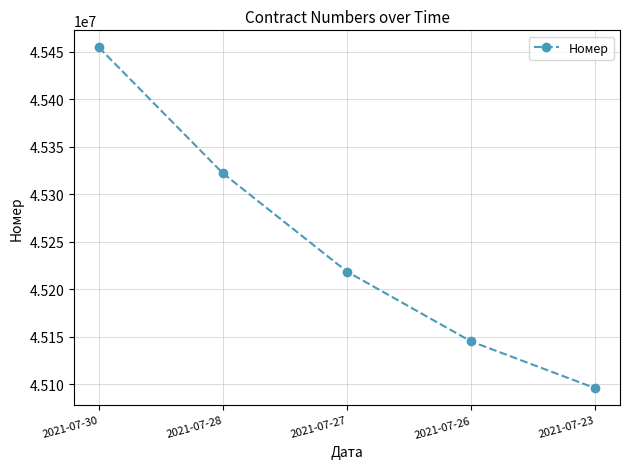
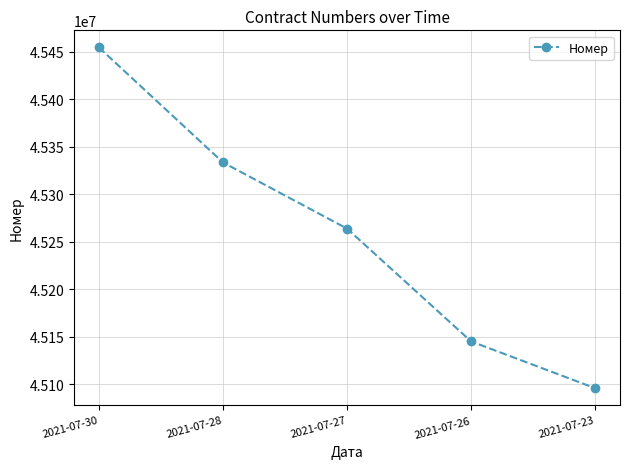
  {
    "2021-07-30": 45450000,
-   "2021-07-28": 45320000,
-   "2021-07-27": 45220000,
+   "2021-07-28": 45330000,
+   "2021-07-27": 45260000,
    "2021-07-26": 45150000,
    "2021-07-23": 45100000
  }
